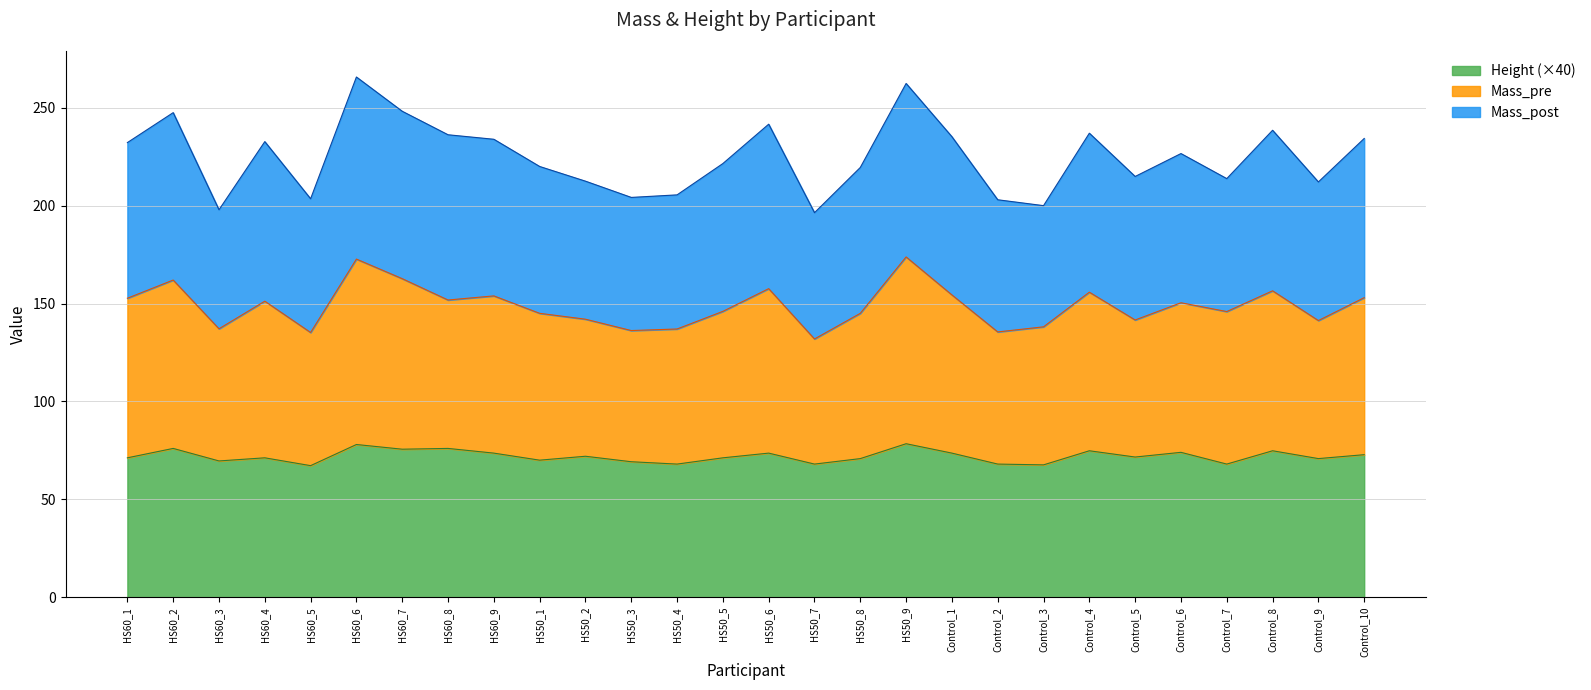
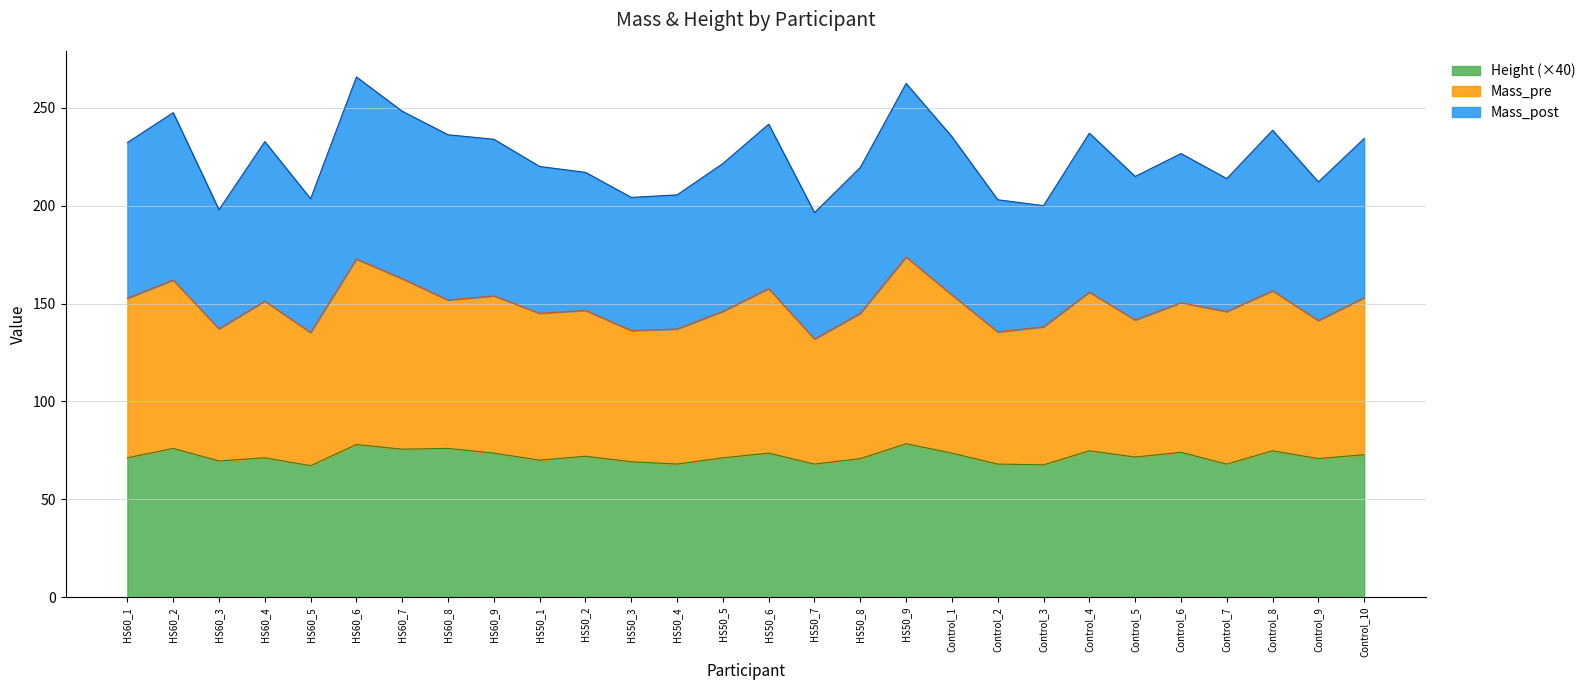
  {
    "Height (×40)": {
      "HS60_1": 71,
      "HS60_2": 76,
      "HS60_3": 70,
      "HS60_4": 71,
      "HS60_5": 67,
      "HS60_6": 78,
      "HS60_7": 76,
      "HS60_8": 76,
      "HS60_9": 74,
      "HS50_1": 70,
      "HS50_2": 72,
      "HS50_3": 69,
      "HS50_4": 68,
      "HS50_5": 71,
      "HS50_6": 74,
      "HS50_7": 68,
      "HS50_8": 71,
      "HS50_9": 78,
      "Control_1": 74,
      "Control_2": 68,
      "Control_3": 68,
      "Control_4": 75,
      "Control_5": 72,
      "Control_6": 74,
      "Control_7": 68,
      "Control_8": 75,
      "Control_9": 71,
      "Control_10": 73
    },
    "Mass_pre": {
      "HS60_1": 81,
      "HS60_2": 86,
      "HS60_3": 68,
      "HS60_4": 80,
      "HS60_5": 68,
      "HS60_6": 95,
      "HS60_7": 87,
      "HS60_8": 76,
      "HS60_9": 80,
      "HS50_1": 75,
-     "HS50_2": 70,
+     "HS50_2": 75,
      "HS50_3": 67,
      "HS50_4": 69,
      "HS50_5": 75,
      "HS50_6": 84,
      "HS50_7": 64,
      "HS50_8": 74,
      "HS50_9": 95,
      "Control_1": 81,
      "Control_2": 68,
      "Control_3": 71,
      "Control_4": 81,
      "Control_5": 70,
      "Control_6": 76,
      "Control_7": 78,
      "Control_8": 82,
      "Control_9": 71,
      "Control_10": 80
    },
    "Mass_post": {
      "HS60_1": 80,
      "HS60_2": 86,
      "HS60_3": 61,
      "HS60_4": 82,
      "HS60_5": 68,
      "HS60_6": 93,
      "HS60_7": 86,
      "HS60_8": 84,
      "HS60_9": 80,
      "HS50_1": 75,
      "HS50_2": 71,
      "HS50_3": 68,
      "HS50_4": 69,
      "HS50_5": 76,
      "HS50_6": 84,
      "HS50_7": 65,
      "HS50_8": 75,
      "HS50_9": 89,
      "Control_1": 81,
      "Control_2": 68,
      "Control_3": 62,
      "Control_4": 81,
      "Control_5": 73,
      "Control_6": 76,
      "Control_7": 68,
      "Control_8": 82,
      "Control_9": 71,
      "Control_10": 81
    }
  }
